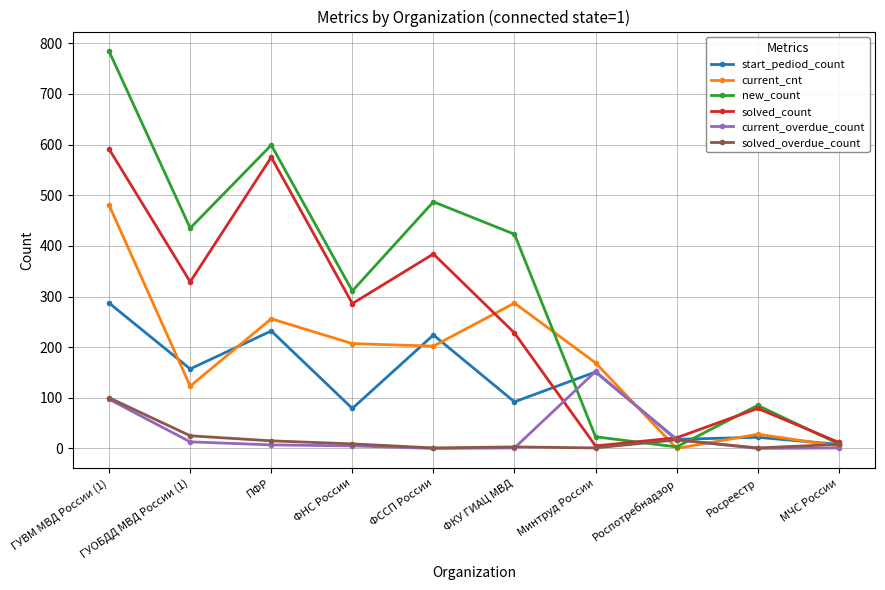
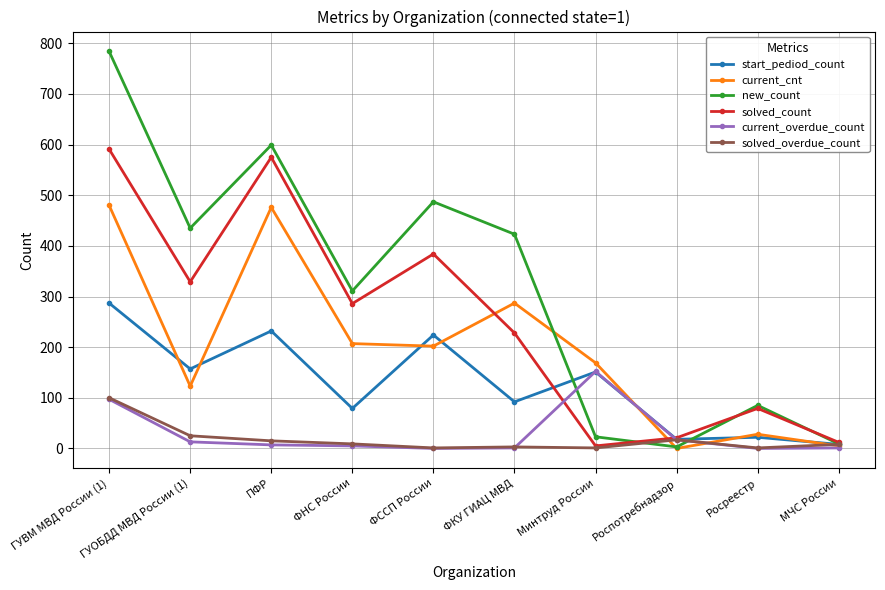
  {
    "start_pediod_count": {
      "ГУВМ МВД России (1)": 290,
      "ГУОБДД МВД России (1)": 160,
      "ПФР": 230,
      "ФНС России": 80,
      "ФССП России": 220,
      "ФКУ ГИАЦ МВД": 90,
      "Росреестр": 20
    },
    "current_cnt": {
      "ГУВМ МВД России (1)": 480,
      "ГУОБДД МВД России (1)": 120,
-     "ПФР": 260,
+     "ПФР": 480,
      "ФНС России": 210,
      "ФССП России": 200,
      "ФКУ ГИАЦ МВД": 290,
      "Минтруд России": 170,
      "Росреестр": 30
    },
    "new_count": {
      "ГУВМ МВД России (1)": 780,
      "ГУОБДД МВД России (1)": 440,
      "ПФР": 600,
      "ФНС России": 310,
      "ФССП России": 490,
      "ФКУ ГИАЦ МВД": 420,
      "Минтруд России": 20,
      "Росреестр": 90
    },
    "solved_count": {
      "ГУВМ МВД России (1)": 590,
      "ГУОБДД МВД России (1)": 330,
      "ПФР": 580,
      "ФНС России": 290,
      "ФССП России": 380,
      "ФКУ ГИАЦ МВД": 230,
      "Росреестр": 80
    },
    "current_overdue_count": {
      "ГУОБДД МВД России (1)": 10,
      "ПФР": 10
    },
    "solved_overdue_count": {
      "ГУОБДД МВД России (1)": 30,
      "ПФР": 20
    }
  }
